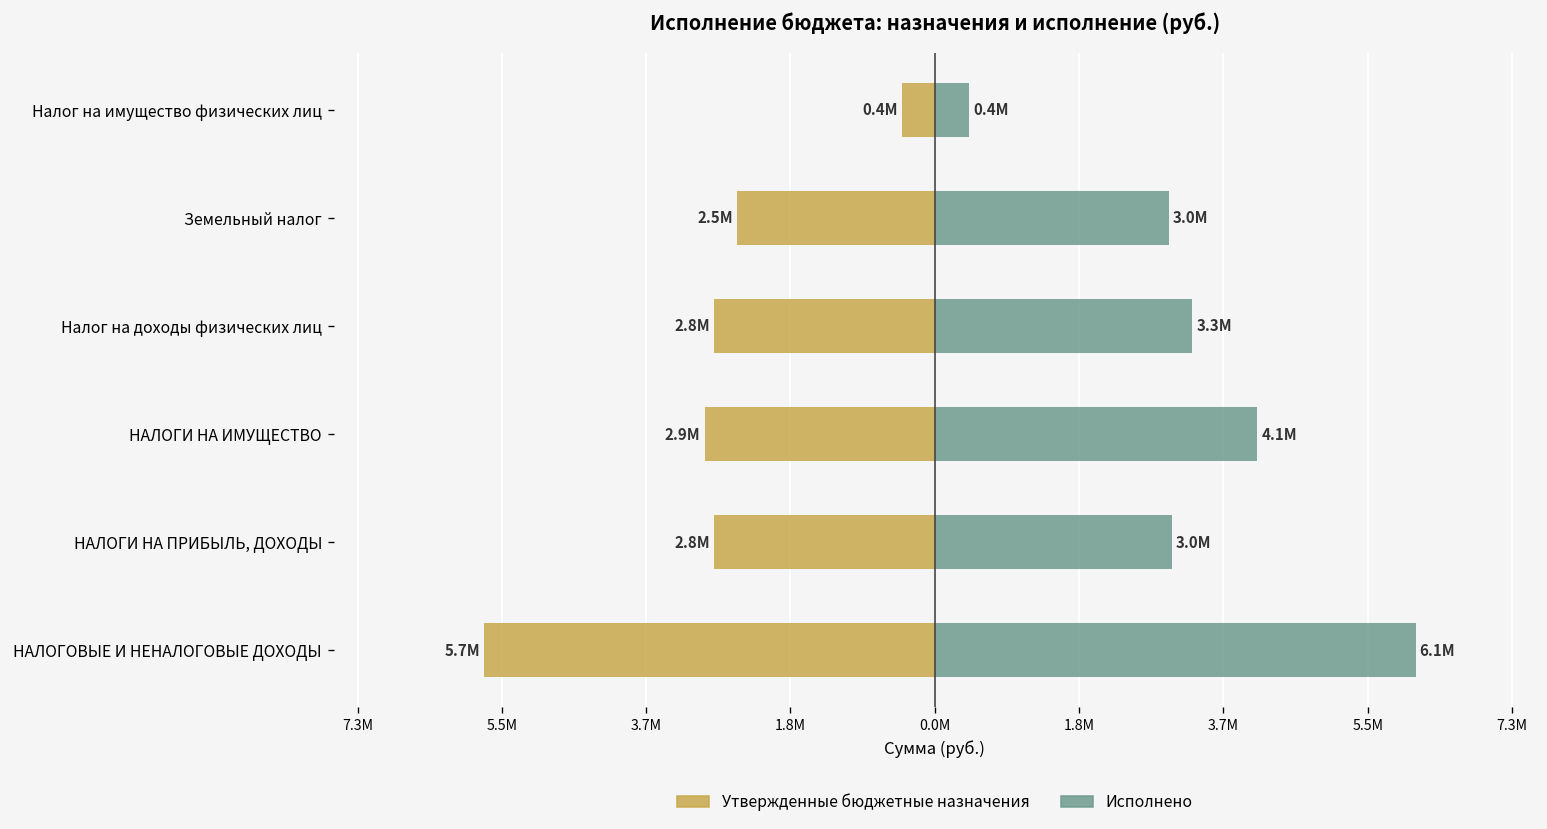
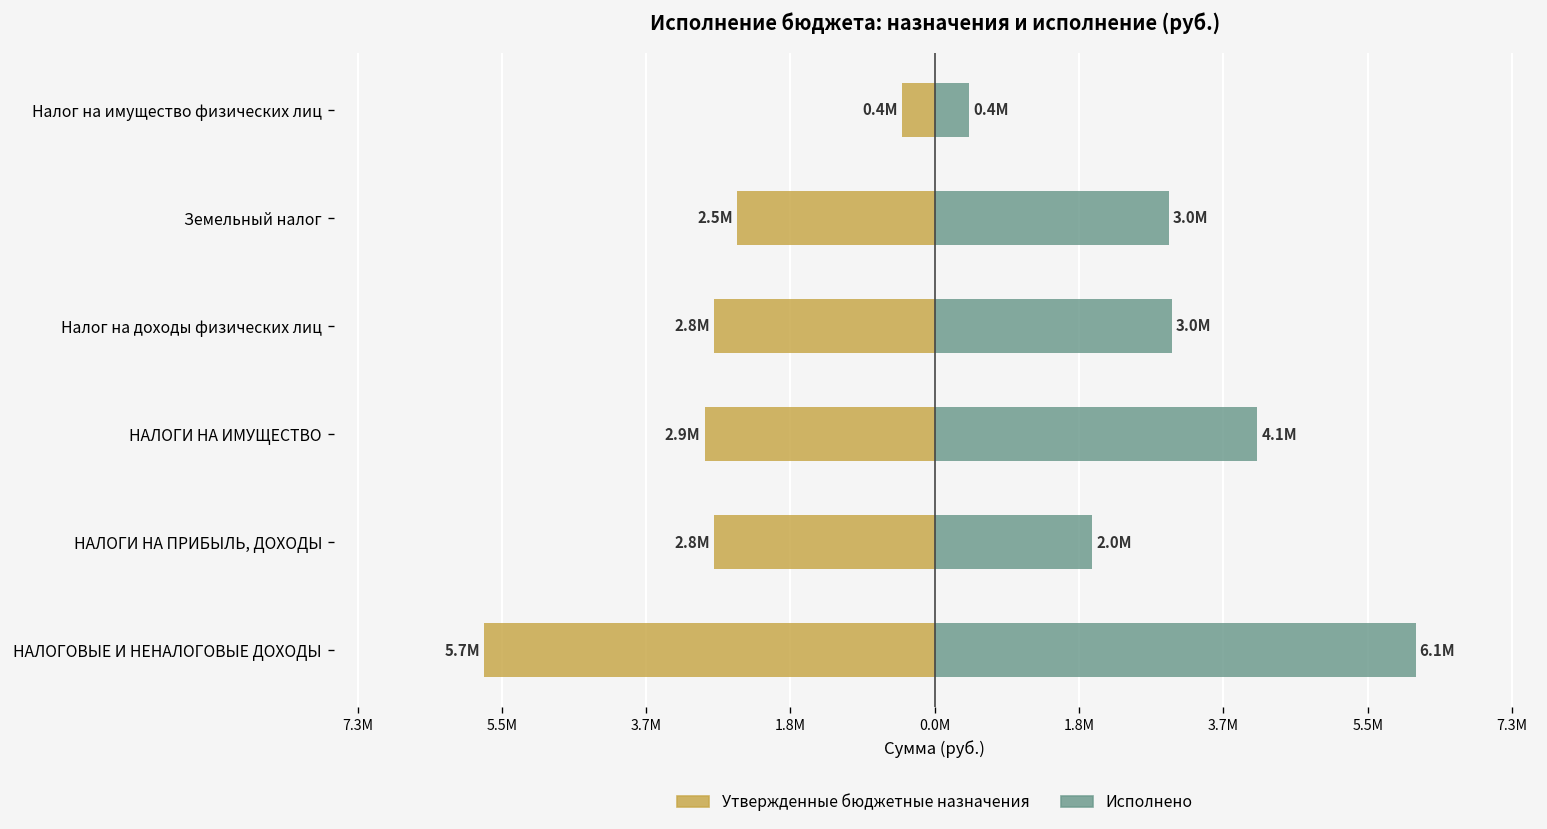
  {
    "Исполнено": {
      "Налог на имущество физических лиц": "0.4M",
      "Земельный налог": "3.0M",
-     "Налог на доходы физических лиц": "3.3M",
+     "Налог на доходы физических лиц": "3.0M",
      "НАЛОГИ НА ИМУЩЕСТВО": "4.1M",
-     "НАЛОГИ НА ПРИБЫЛЬ, ДОХОДЫ": "3.0M",
+     "НАЛОГИ НА ПРИБЫЛЬ, ДОХОДЫ": "2.0M",
      "НАЛОГОВЫЕ И НЕНАЛОГОВЫЕ ДОХОДЫ": "6.1M"
    }
  }
